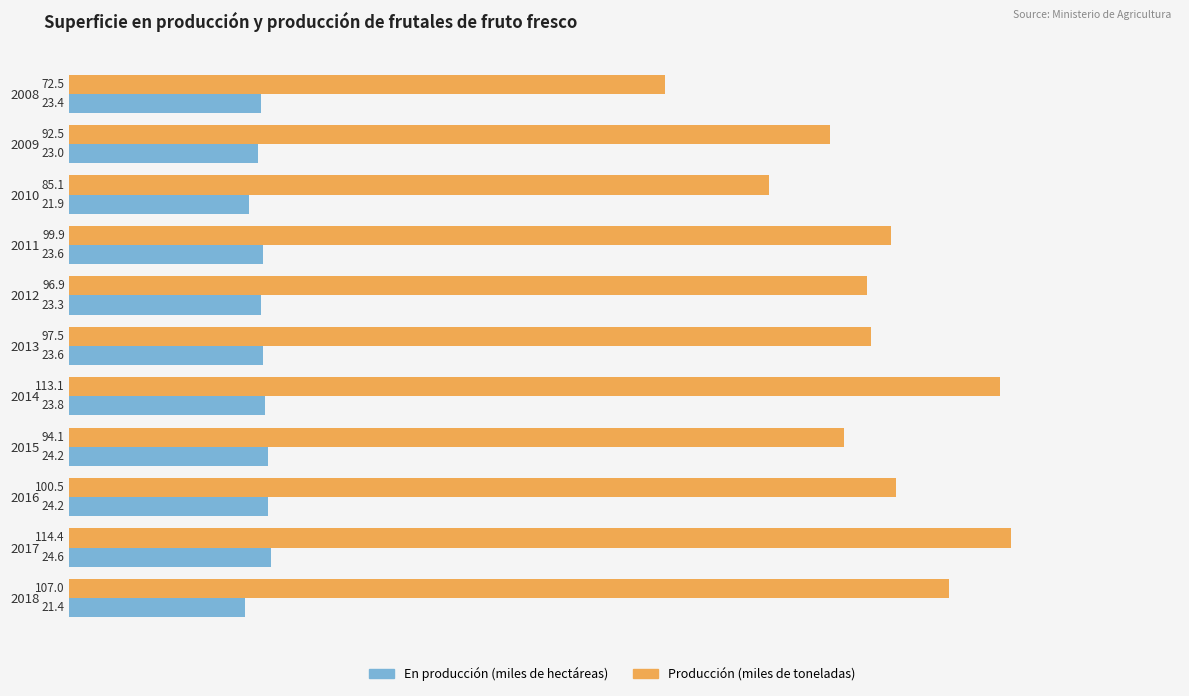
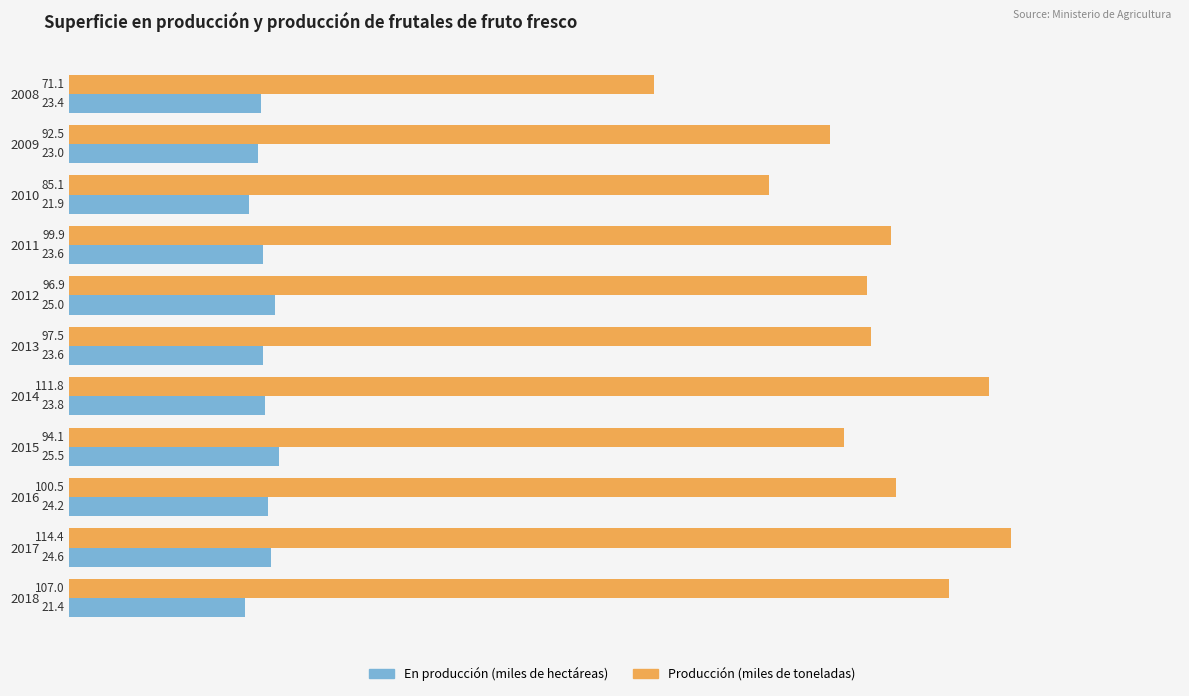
  {
    "En producción (miles de hectáreas)": {
-     "2012": 23.3,
-     "2015": 24.2
+     "2012": 25.0,
+     "2015": 25.5
    },
    "Producción (miles de toneladas)": {
-     "2008": 72.5,
-     "2014": 113.1
+     "2008": 71.1,
+     "2014": 111.8
    }
  }
